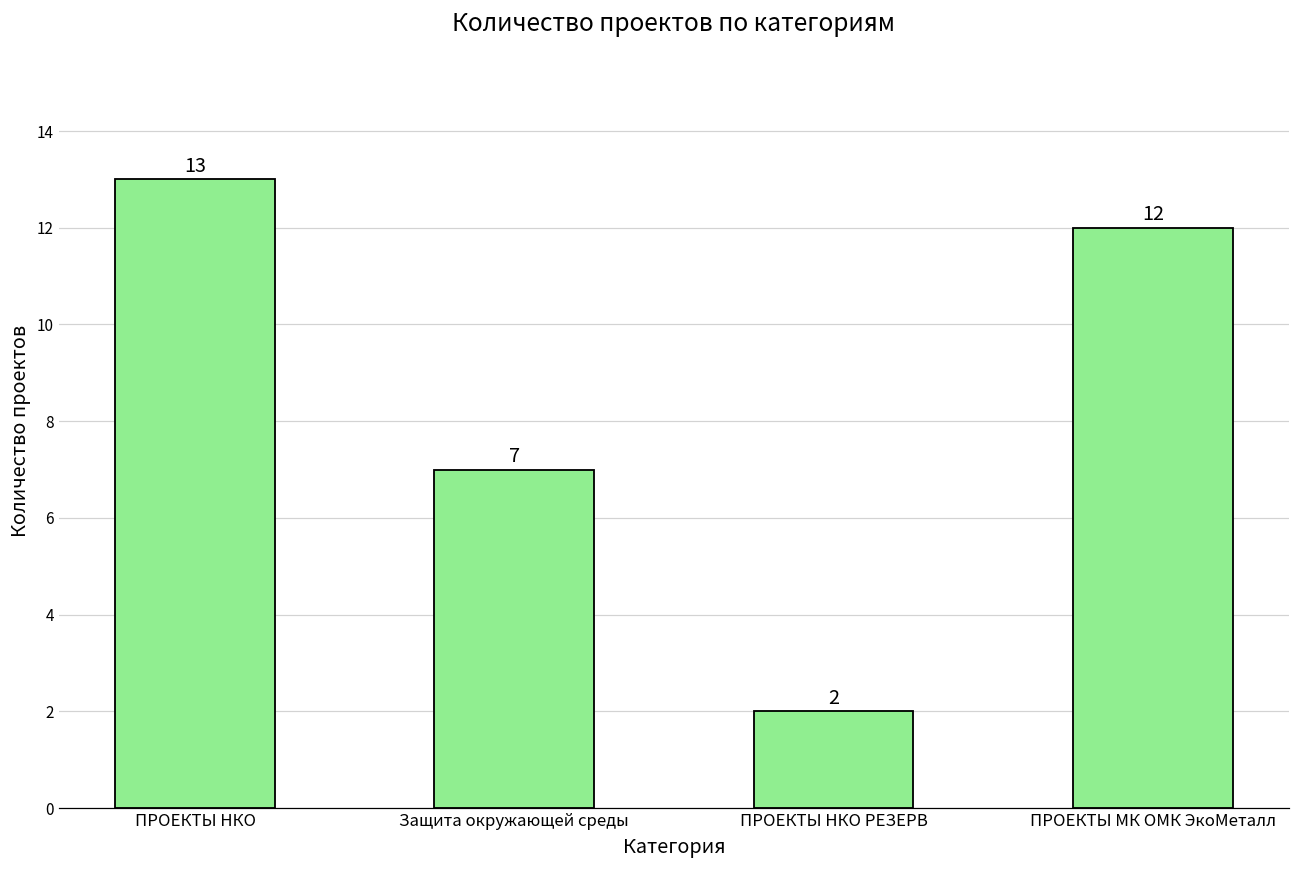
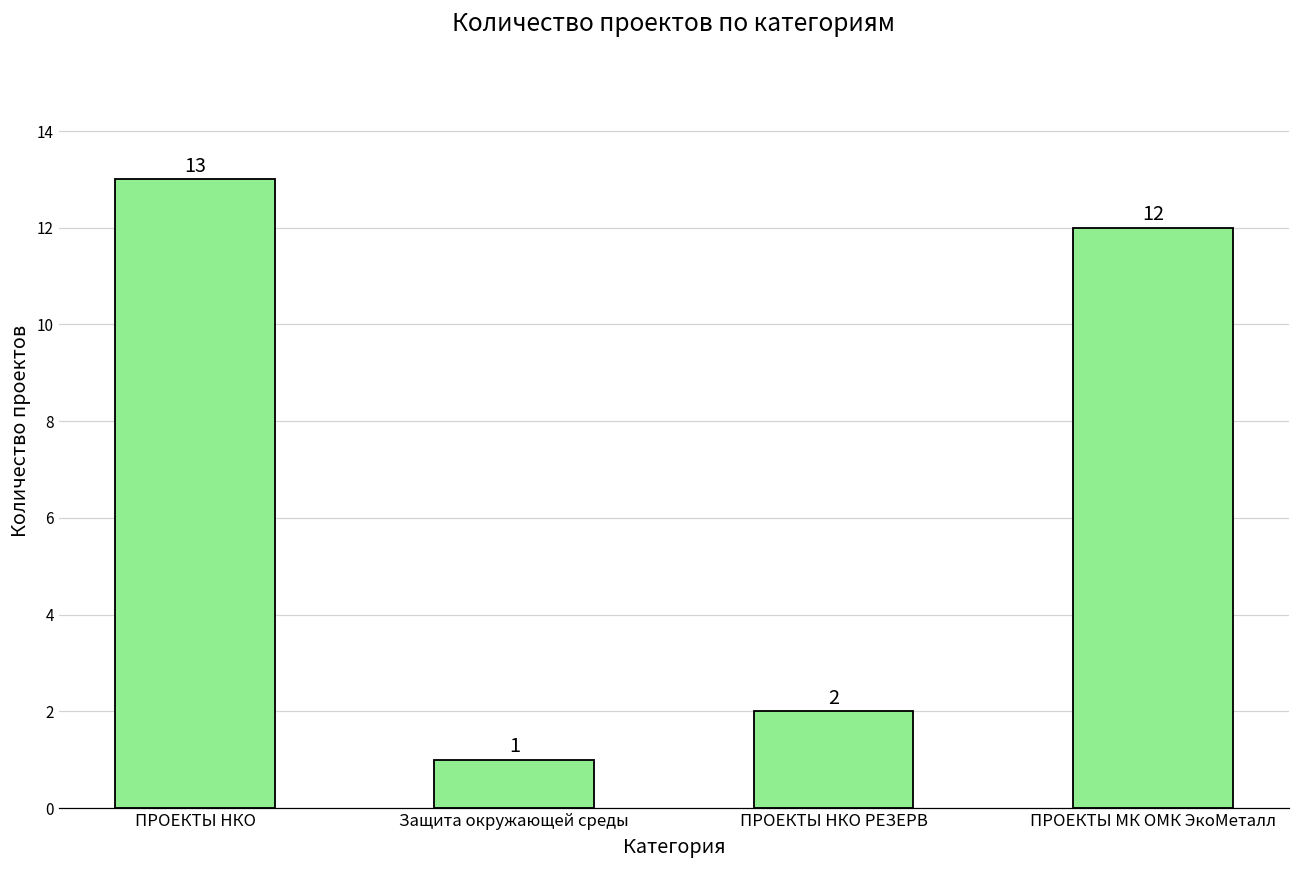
  {
    "ПРОЕКТЫ НКО": 13,
-   "Защита окружающей среды": 7,
+   "Защита окружающей среды": 1,
    "ПРОЕКТЫ НКО РЕЗЕРВ": 2,
    "ПРОЕКТЫ МК ОМК ЭкоМеталл": 12
  }
